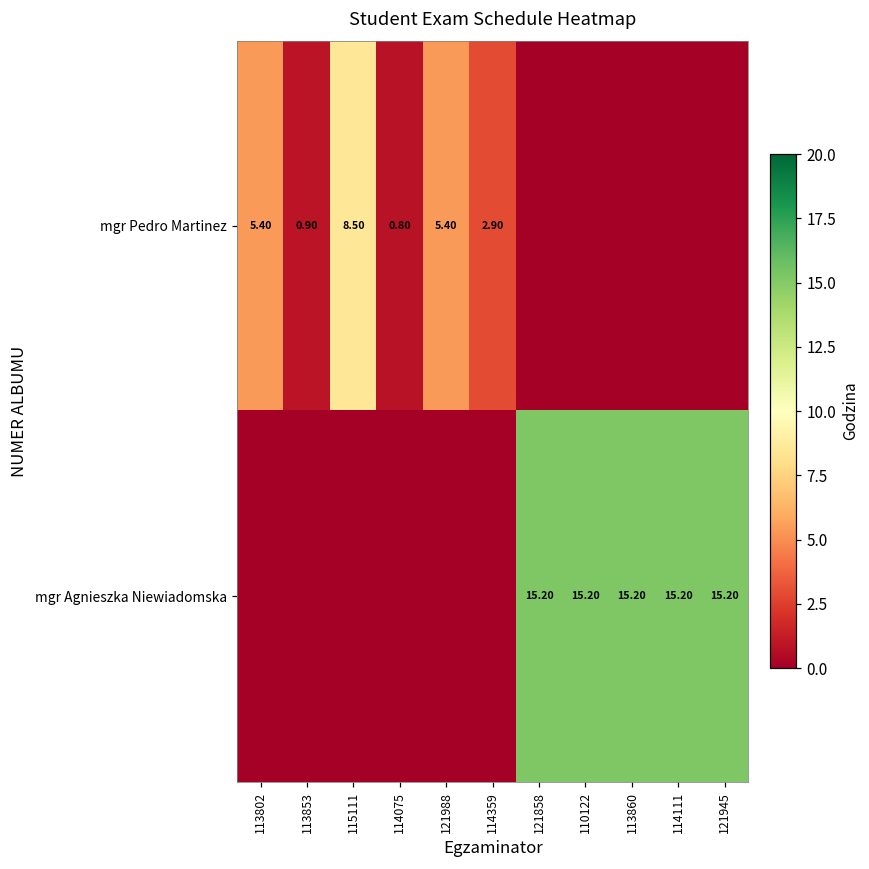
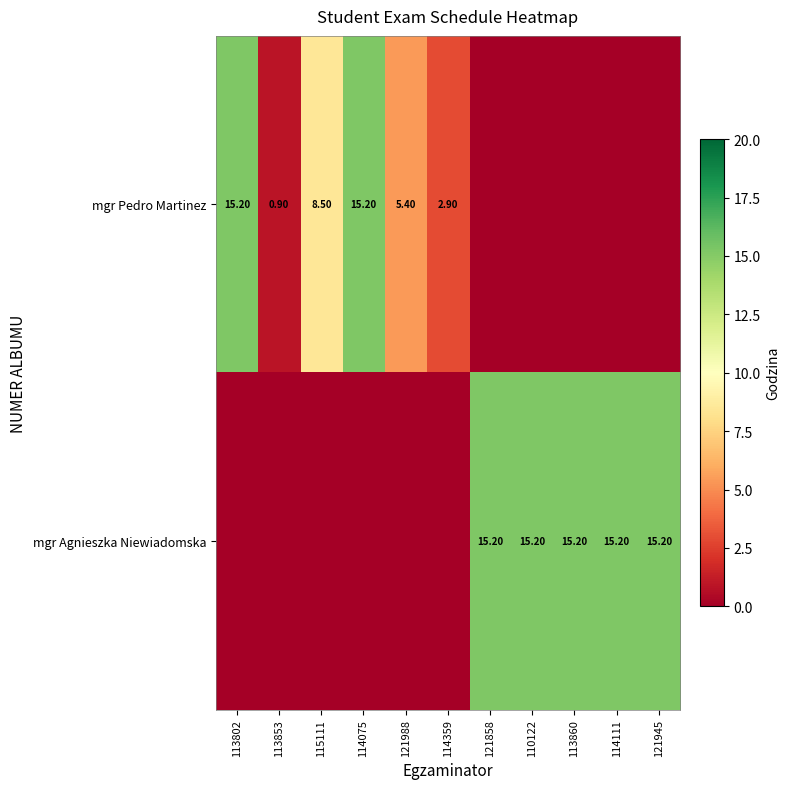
  {
    "mgr Pedro Martinez": {
-     "113802": 5.40,
+     "113802": 15.20,
      "113853": 0.90,
      "115111": 8.50,
-     "114075": 0.80,
+     "114075": 15.20,
      "121988": 5.40,
      "114359": 2.90
    },
    "mgr Agnieszka Niewiadomska": {
      "121858": 15.20,
      "110122": 15.20,
      "113860": 15.20,
      "114111": 15.20,
      "121945": 15.20
    }
  }
